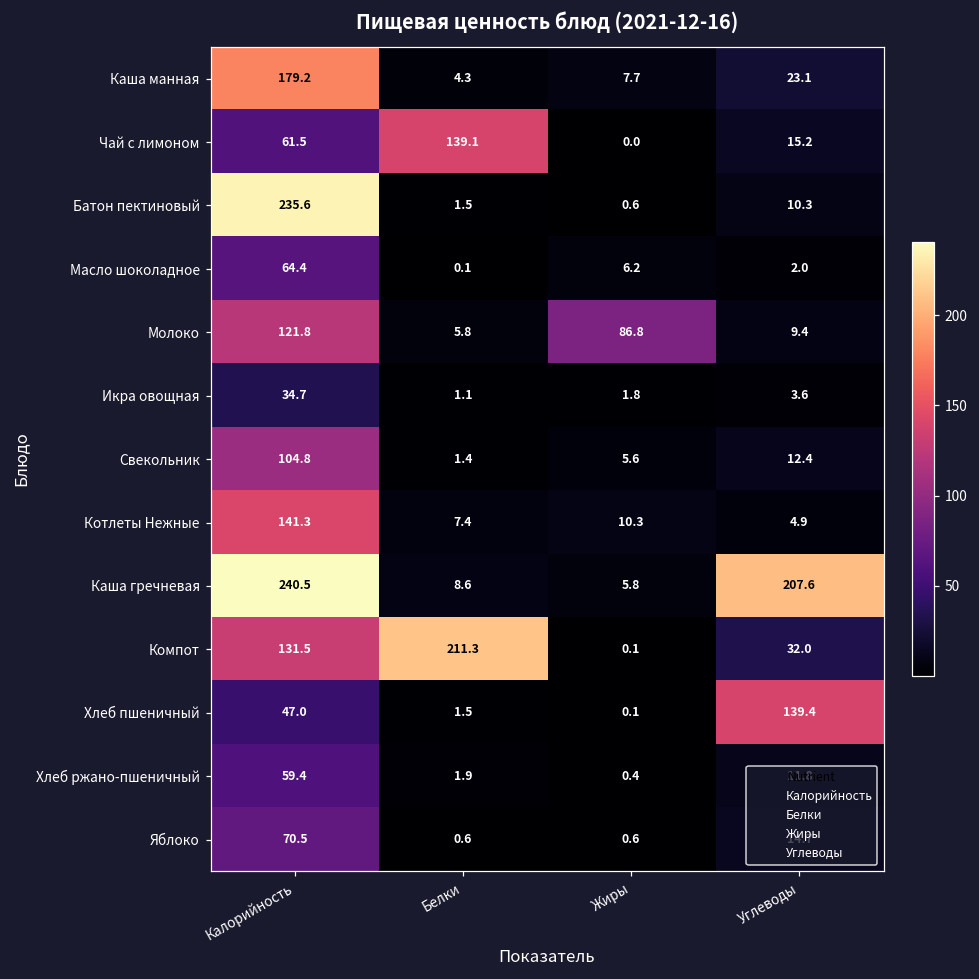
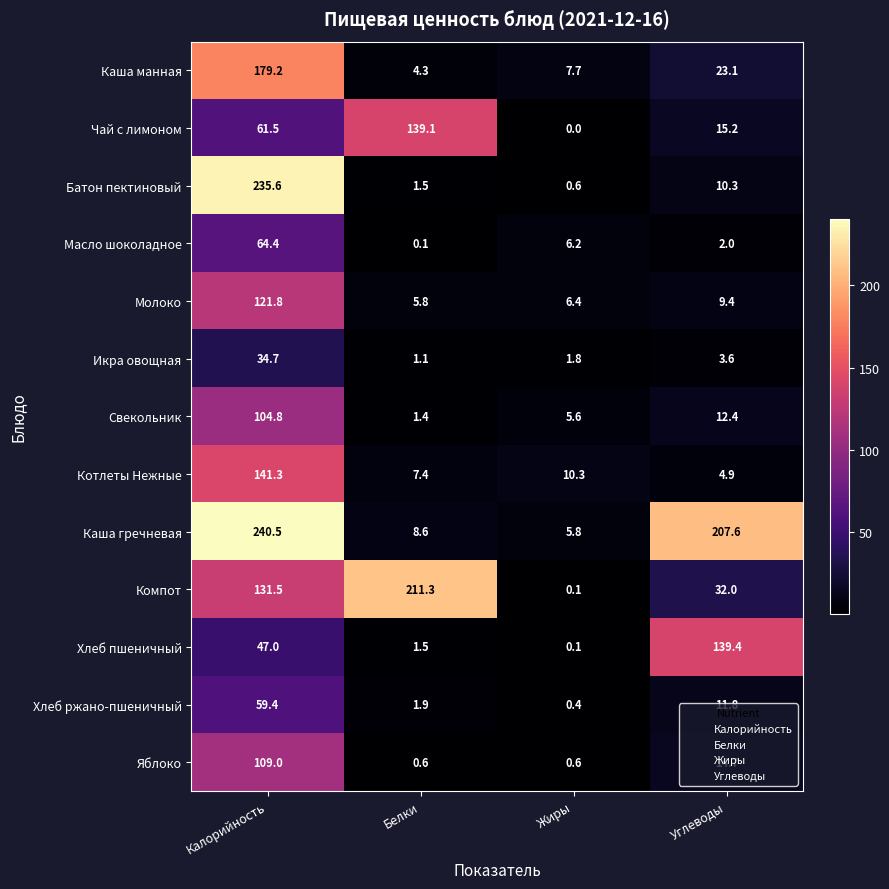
  {
    "Каша манная": {
      "Калорийность": 179.2,
      "Белки": 4.3,
      "Жиры": 7.7,
      "Углеводы": 23.1
    },
    "Чай с лимоном": {
      "Калорийность": 61.5,
      "Белки": 139.1,
      "Жиры": 0.0,
      "Углеводы": 15.2
    },
    "Батон пектиновый": {
      "Калорийность": 235.6,
      "Белки": 1.5,
      "Жиры": 0.6,
      "Углеводы": 10.3
    },
    "Масло шоколадное": {
      "Калорийность": 64.4,
      "Белки": 0.1,
      "Жиры": 6.2,
      "Углеводы": 2.0
    },
    "Молоко": {
      "Калорийность": 121.8,
      "Белки": 5.8,
-     "Жиры": 86.8,
+     "Жиры": 6.4,
      "Углеводы": 9.4
    },
    "Икра овощная": {
      "Калорийность": 34.7,
      "Белки": 1.1,
      "Жиры": 1.8,
      "Углеводы": 3.6
    },
    "Свекольник": {
      "Калорийность": 104.8,
      "Белки": 1.4,
      "Жиры": 5.6,
      "Углеводы": 12.4
    },
    "Котлеты Нежные": {
      "Калорийность": 141.3,
      "Белки": 7.4,
      "Жиры": 10.3,
      "Углеводы": 4.9
    },
    "Каша гречневая": {
      "Калорийность": 240.5,
      "Белки": 8.6,
      "Жиры": 5.8,
      "Углеводы": 207.6
    },
    "Компот": {
      "Калорийность": 131.5,
      "Белки": 211.3,
      "Жиры": 0.1,
      "Углеводы": 32.0
    },
    "Хлеб пшеничный": {
      "Калорийность": 47.0,
      "Белки": 1.5,
      "Жиры": 0.1,
      "Углеводы": 139.4
    },
    "Хлеб ржано-пшеничный": {
      "Калорийность": 59.4,
      "Белки": 1.9,
      "Жиры": 0.4
    },
    "Яблоко": {
-     "Калорийность": 70.5,
+     "Калорийность": 109.0,
      "Белки": 0.6,
      "Жиры": 0.6
    }
  }
